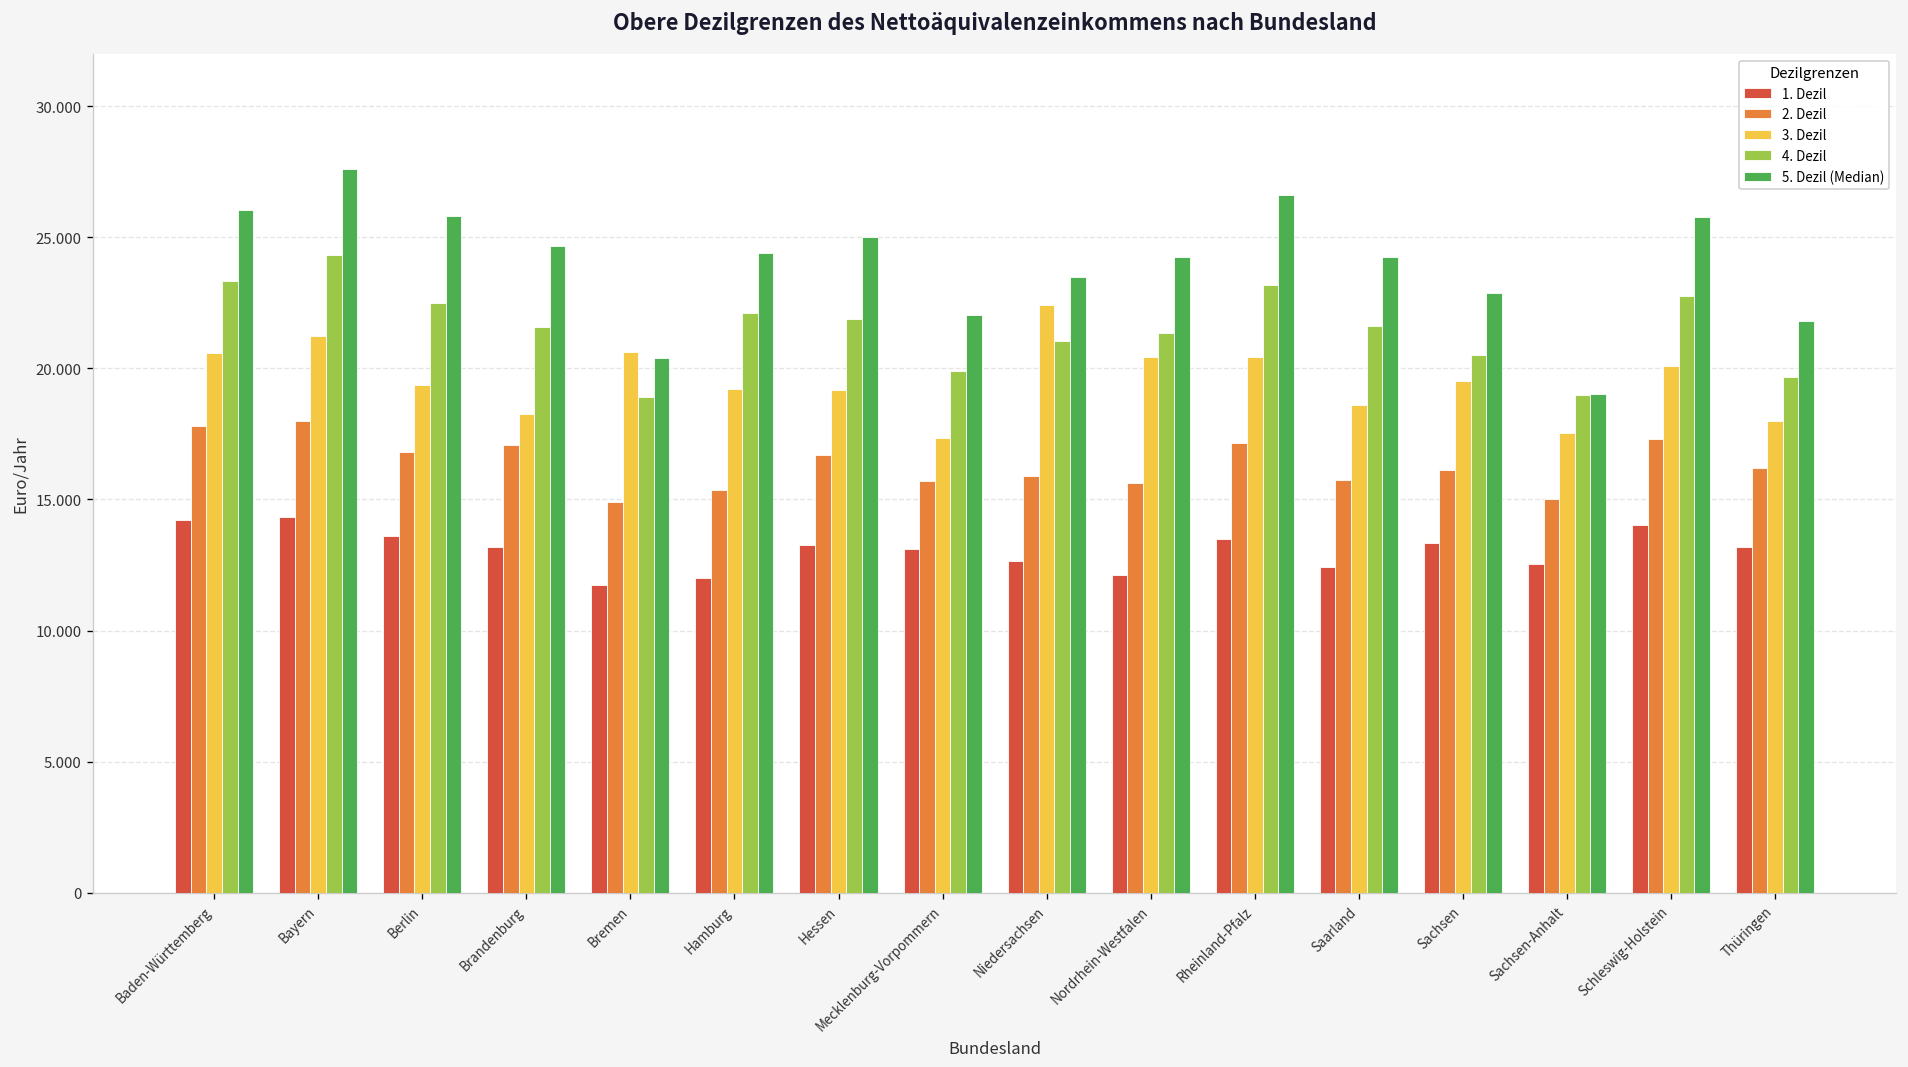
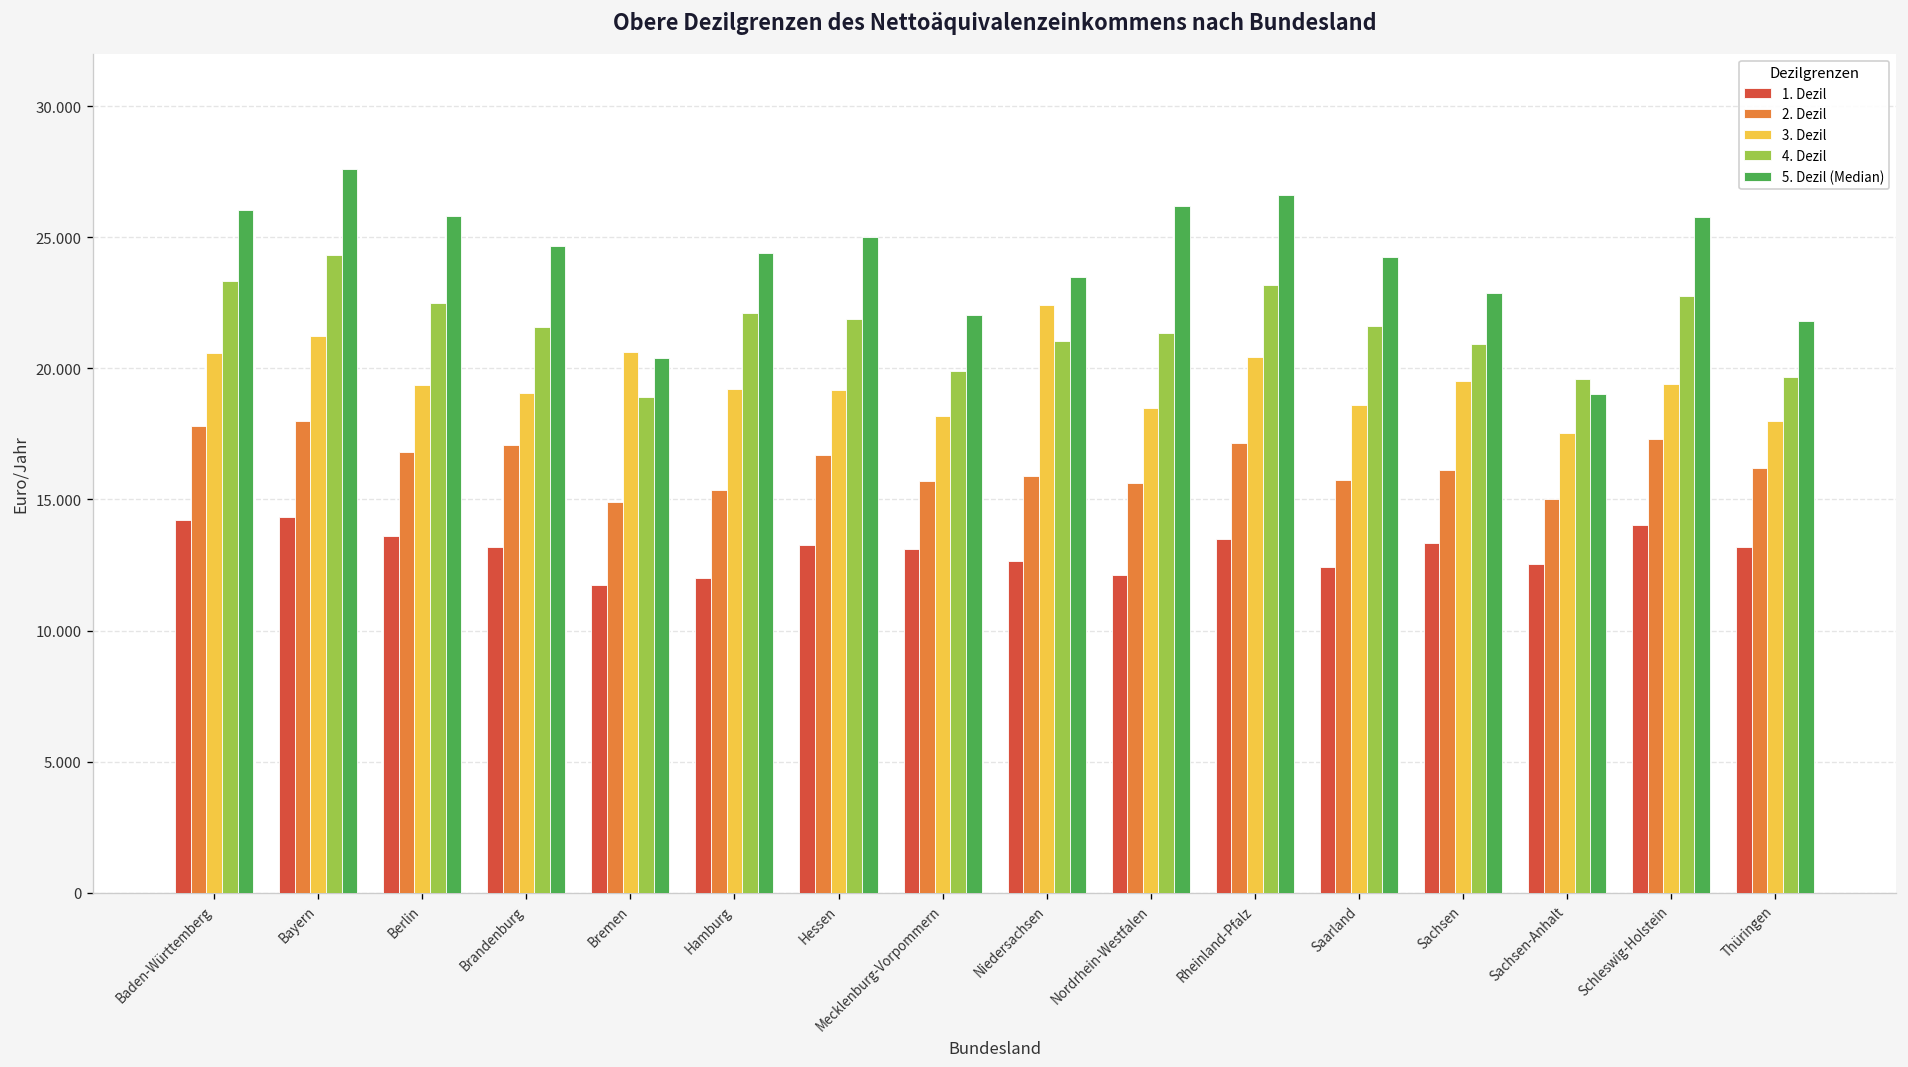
  {
    "3. Dezil": {
      "Baden-Württemberg": 20.6,
      "Bayern": 21.2,
      "Berlin": 19.4,
-     "Brandenburg": 18.3,
+     "Brandenburg": 19.1,
      "Bremen": 20.6,
      "Hamburg": 19.2,
      "Hessen": 19.2,
-     "Mecklenburg-Vorpommern": 17.4,
+     "Mecklenburg-Vorpommern": 18.2,
      "Niedersachsen": 22.4,
-     "Nordrhein-Westfalen": 20.4,
+     "Nordrhein-Westfalen": 18.5,
      "Rheinland-Pfalz": 20.4,
      "Saarland": 18.6,
      "Sachsen": 19.5,
      "Sachsen-Anhalt": 17.5,
-     "Schleswig-Holstein": 20.1,
+     "Schleswig-Holstein": 19.4,
      "Thüringen": 18.0
    },
    "4. Dezil": {
      "Baden-Württemberg": 23.3,
      "Bayern": 24.3,
      "Berlin": 22.5,
      "Brandenburg": 21.6,
      "Bremen": 18.9,
      "Hamburg": 22.1,
      "Hessen": 21.9,
      "Mecklenburg-Vorpommern": 19.9,
      "Niedersachsen": 21.0,
      "Nordrhein-Westfalen": 21.3,
      "Rheinland-Pfalz": 23.2,
      "Saarland": 21.6,
-     "Sachsen": 20.5,
-     "Sachsen-Anhalt": 19.0,
+     "Sachsen": 20.9,
+     "Sachsen-Anhalt": 19.6,
      "Schleswig-Holstein": 22.7,
      "Thüringen": 19.7
    },
    "5. Dezil (Median)": {
      "Baden-Württemberg": 26.0,
      "Bayern": 27.6,
      "Berlin": 25.8,
      "Brandenburg": 24.7,
      "Bremen": 20.4,
      "Hamburg": 24.4,
      "Hessen": 25.0,
      "Mecklenburg-Vorpommern": 22.0,
      "Niedersachsen": 23.5,
-     "Nordrhein-Westfalen": 24.2,
+     "Nordrhein-Westfalen": 26.2,
      "Rheinland-Pfalz": 26.6,
      "Saarland": 24.3,
      "Sachsen": 22.9,
      "Sachsen-Anhalt": 19.0,
      "Schleswig-Holstein": 25.8,
      "Thüringen": 21.8
    }
  }
